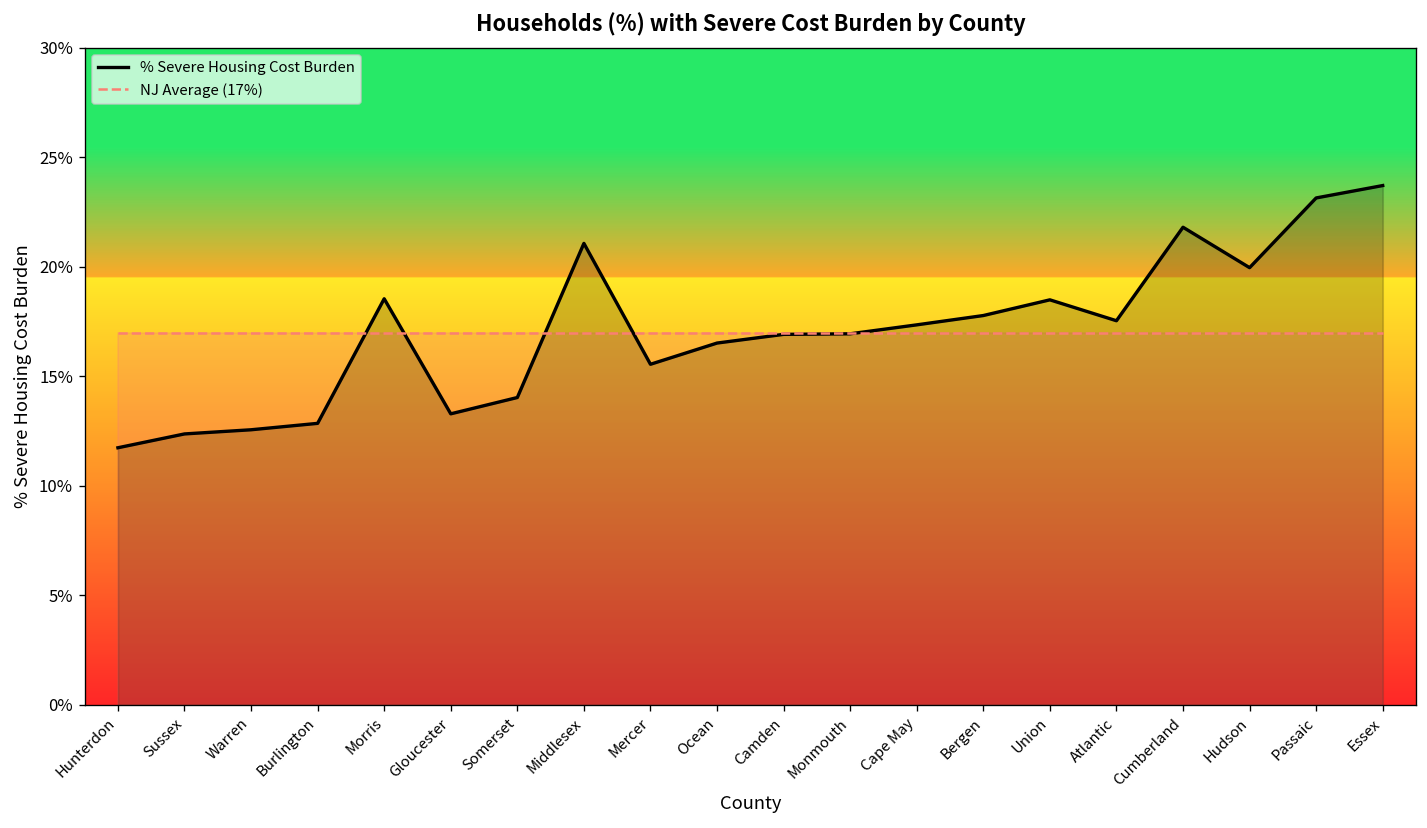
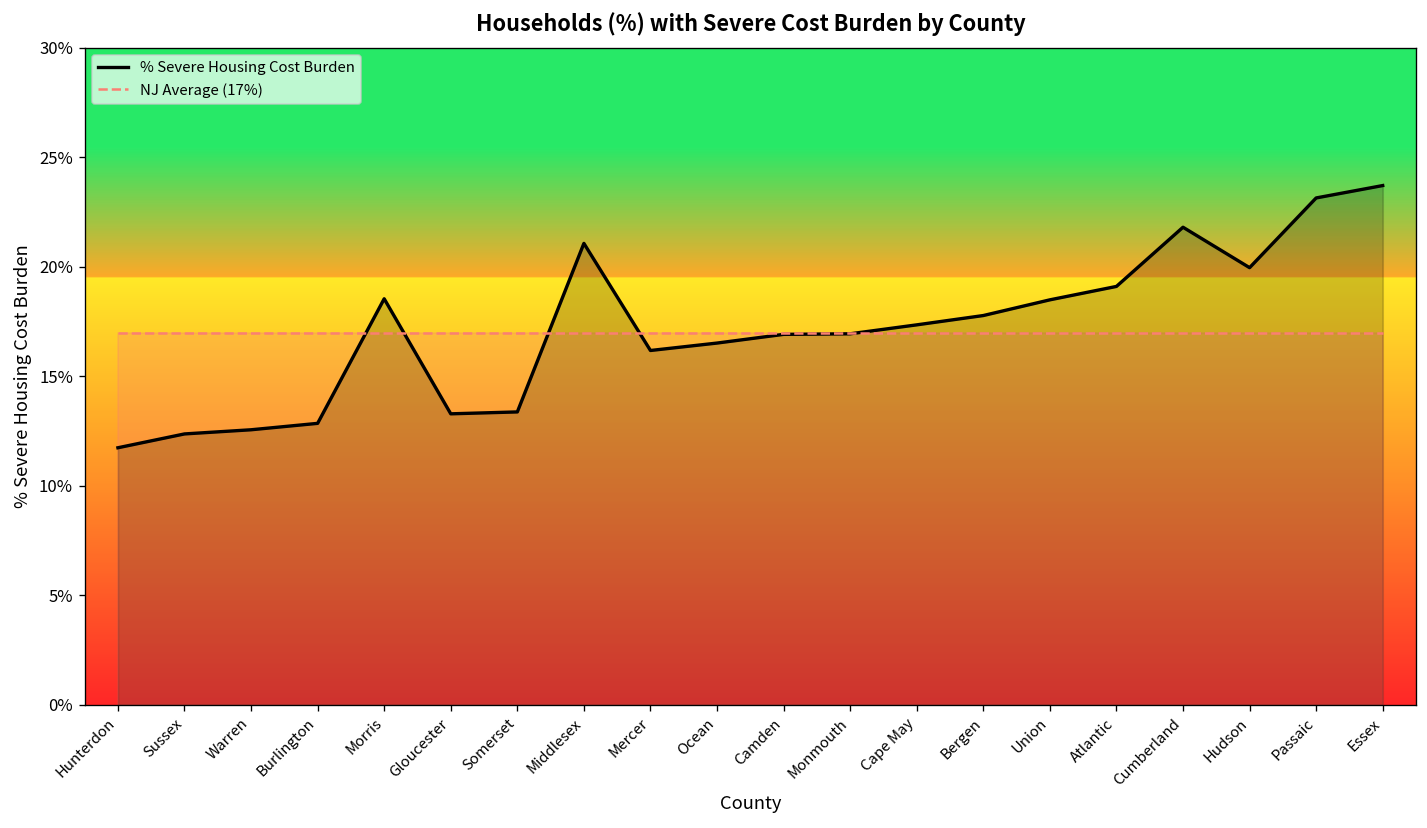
  {
    "% Severe Housing Cost Burden": {
      "Hunterdon": "11.7%",
      "Sussex": "12.4%",
      "Warren": "12.6%",
      "Burlington": "12.9%",
      "Morris": "18.5%",
      "Gloucester": "13.3%",
-     "Somerset": "14.0%",
+     "Somerset": "13.4%",
      "Middlesex": "21.1%",
-     "Mercer": "15.6%",
+     "Mercer": "16.2%",
      "Ocean": "16.5%",
      "Cape May": "17.4%",
      "Bergen": "17.8%",
      "Union": "18.5%",
-     "Atlantic": "17.5%",
+     "Atlantic": "19.1%",
      "Cumberland": "21.8%",
      "Hudson": "20.0%",
      "Passaic": "23.1%",
      "Essex": "23.7%"
    },
    "NJ Average (17%)": {
      "Hunterdon": "17.0%",
      "Sussex": "17.0%",
      "Warren": "17.0%",
      "Burlington": "17.0%",
      "Morris": "17.0%",
      "Gloucester": "17.0%",
      "Somerset": "17.0%",
      "Middlesex": "17.0%",
      "Mercer": "17.0%",
      "Ocean": "17.0%",
      "Cape May": "17.0%",
      "Bergen": "17.0%",
      "Union": "17.0%",
      "Atlantic": "17.0%",
      "Cumberland": "17.0%",
      "Hudson": "17.0%",
      "Passaic": "17.0%",
      "Essex": "17.0%"
    }
  }
